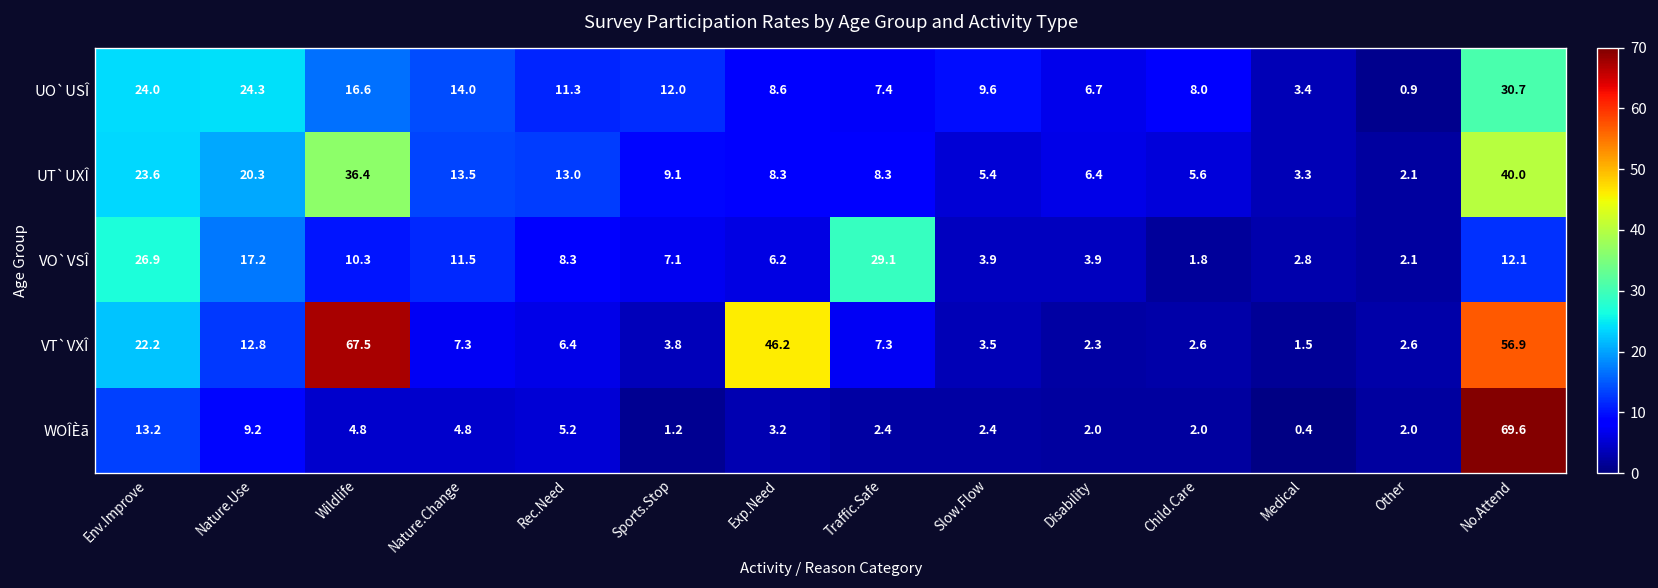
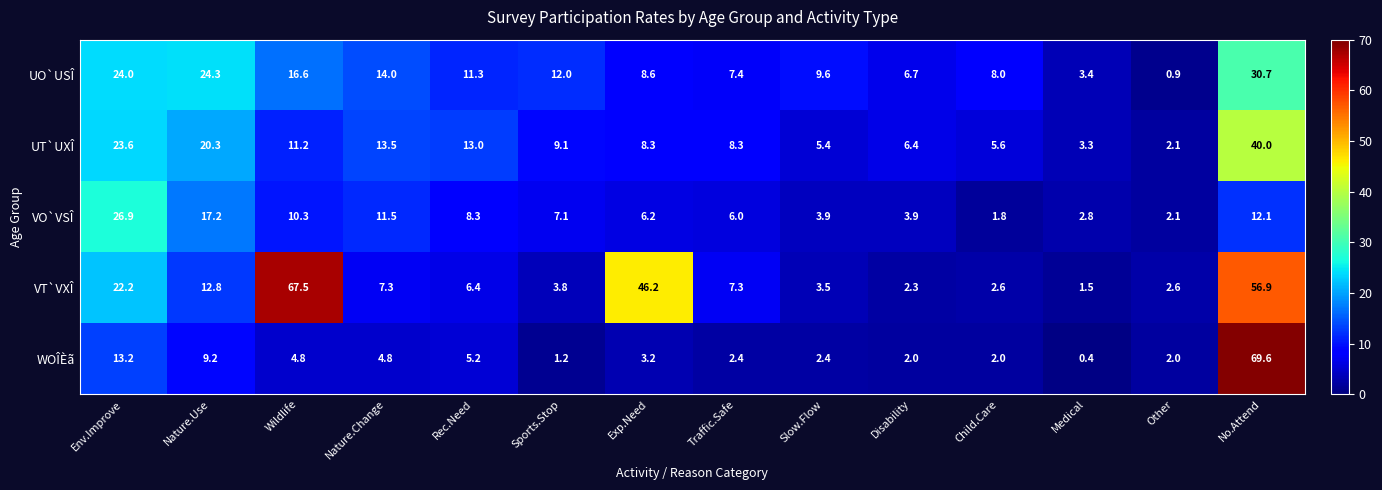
  {
    "UO`USÎ": {
      "Env.Improve": 24.0,
      "Nature.Use": 24.3,
      "Wildlife": 16.6,
      "Nature.Change": 14.0,
      "Rec.Need": 11.3,
      "Sports.Stop": 12.0,
      "Exp.Need": 8.6,
      "Traffic.Safe": 7.4,
      "Slow.Flow": 9.6,
      "Disability": 6.7,
      "Child.Care": 8.0,
      "Medical": 3.4,
      "Other": 0.9,
      "No.Attend": 30.7
    },
    "UT`UXÎ": {
      "Env.Improve": 23.6,
      "Nature.Use": 20.3,
-     "Wildlife": 36.4,
+     "Wildlife": 11.2,
      "Nature.Change": 13.5,
      "Rec.Need": 13.0,
      "Sports.Stop": 9.1,
      "Exp.Need": 8.3,
      "Traffic.Safe": 8.3,
      "Slow.Flow": 5.4,
      "Disability": 6.4,
      "Child.Care": 5.6,
      "Medical": 3.3,
      "Other": 2.1,
      "No.Attend": 40.0
    },
    "VO`VSÎ": {
      "Env.Improve": 26.9,
      "Nature.Use": 17.2,
      "Wildlife": 10.3,
      "Nature.Change": 11.5,
      "Rec.Need": 8.3,
      "Sports.Stop": 7.1,
      "Exp.Need": 6.2,
-     "Traffic.Safe": 29.1,
+     "Traffic.Safe": 6.0,
      "Slow.Flow": 3.9,
      "Disability": 3.9,
      "Child.Care": 1.8,
      "Medical": 2.8,
      "Other": 2.1,
      "No.Attend": 12.1
    },
    "VT`VXÎ": {
      "Env.Improve": 22.2,
      "Nature.Use": 12.8,
      "Wildlife": 67.5,
      "Nature.Change": 7.3,
      "Rec.Need": 6.4,
      "Sports.Stop": 3.8,
      "Exp.Need": 46.2,
      "Traffic.Safe": 7.3,
      "Slow.Flow": 3.5,
      "Disability": 2.3,
      "Child.Care": 2.6,
      "Medical": 1.5,
      "Other": 2.6,
      "No.Attend": 56.9
    },
    "WOÎÈã": {
      "Env.Improve": 13.2,
      "Nature.Use": 9.2,
      "Wildlife": 4.8,
      "Nature.Change": 4.8,
      "Rec.Need": 5.2,
      "Sports.Stop": 1.2,
      "Exp.Need": 3.2,
      "Traffic.Safe": 2.4,
      "Slow.Flow": 2.4,
      "Disability": 2.0,
      "Child.Care": 2.0,
      "Medical": 0.4,
      "Other": 2.0,
      "No.Attend": 69.6
    }
  }
